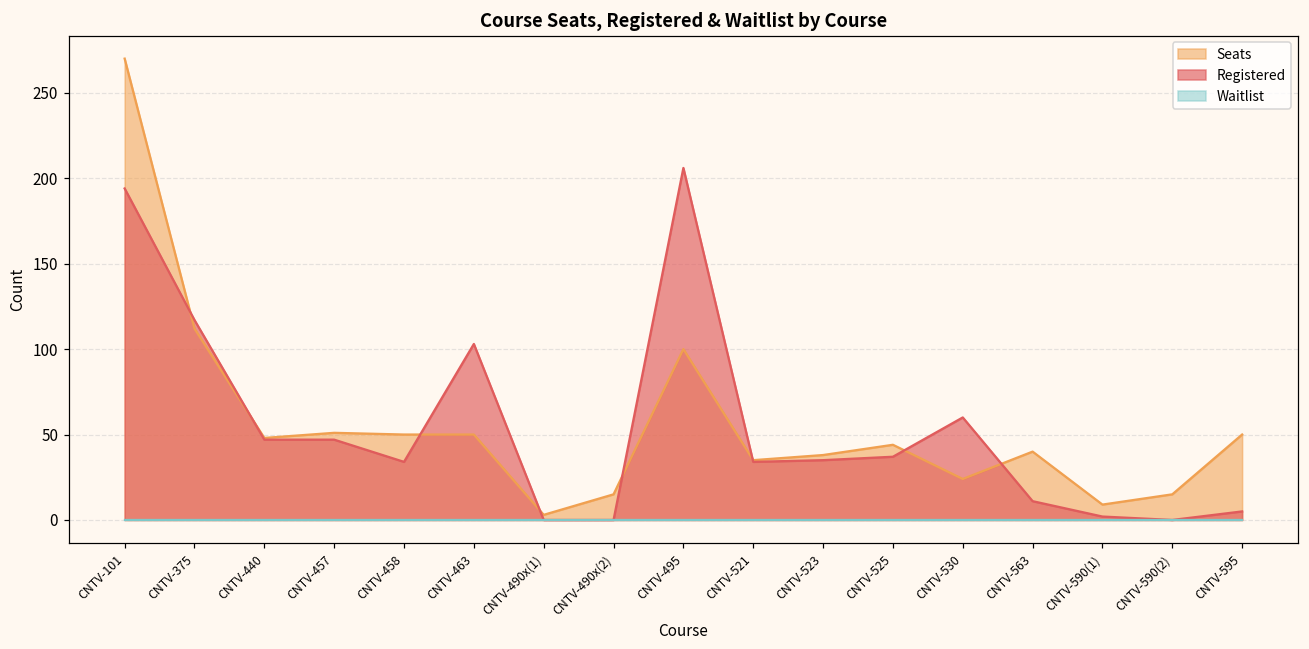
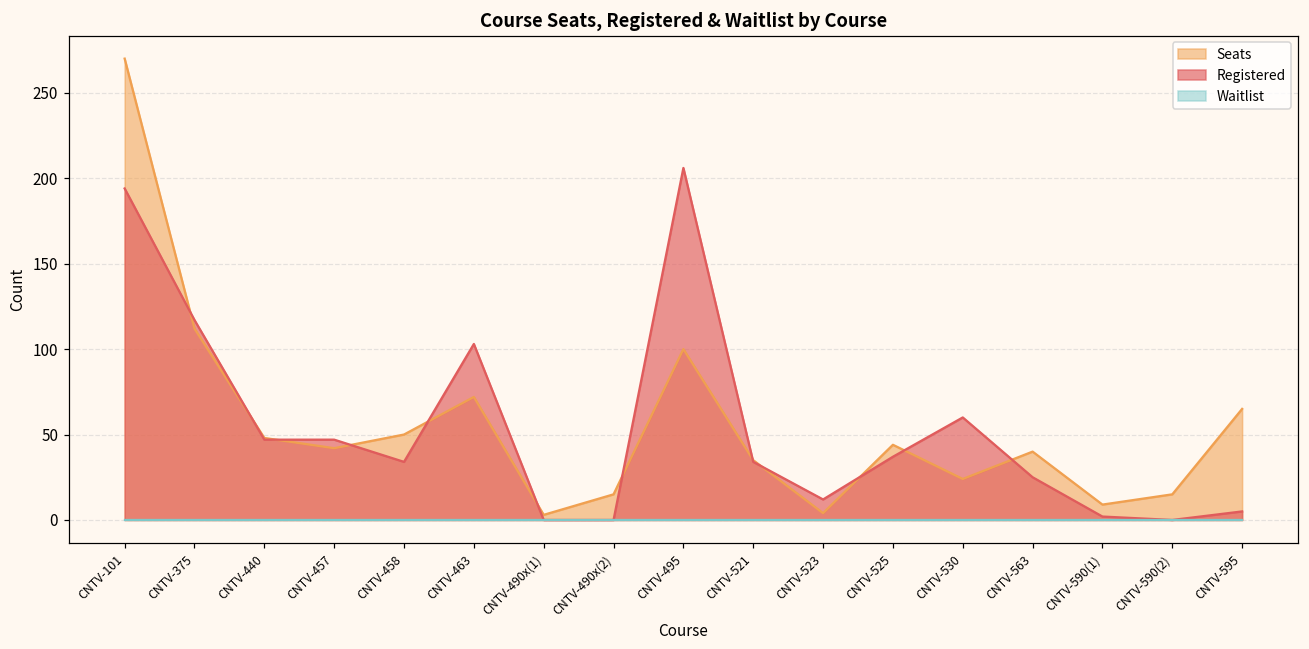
  {
    "Seats": {
      "CNTV-101": 270,
      "CNTV-375": 112,
-     "CNTV-457": 51,
+     "CNTV-457": 42,
      "CNTV-458": 50,
-     "CNTV-463": 50,
+     "CNTV-463": 72,
      "CNTV-490x(1)": 3,
      "CNTV-490x(2)": 15,
      "CNTV-495": 100,
-     "CNTV-523": 38,
+     "CNTV-523": 4,
      "CNTV-525": 44,
      "CNTV-530": 24,
      "CNTV-563": 40,
      "CNTV-590(1)": 9,
      "CNTV-590(2)": 15,
-     "CNTV-595": 50
+     "CNTV-595": 65
    },
    "Registered": {
      "CNTV-101": 194,
      "CNTV-375": 117,
      "CNTV-457": 47,
      "CNTV-458": 34,
      "CNTV-463": 103,
      "CNTV-495": 206,
-     "CNTV-523": 35,
+     "CNTV-523": 12,
      "CNTV-525": 37,
      "CNTV-530": 60,
-     "CNTV-563": 11,
+     "CNTV-563": 25,
      "CNTV-590(1)": 2,
      "CNTV-595": 5
    },
    "Waitlist": {
      "CNTV-101": 0,
      "CNTV-375": 0,
      "CNTV-440": 0,
      "CNTV-457": 0,
      "CNTV-458": 0,
      "CNTV-463": 0,
      "CNTV-495": 0,
      "CNTV-521": 0,
      "CNTV-523": 0,
      "CNTV-525": 0,
      "CNTV-530": 0,
      "CNTV-563": 0,
      "CNTV-590(1)": 0,
      "CNTV-595": 0
    }
  }
